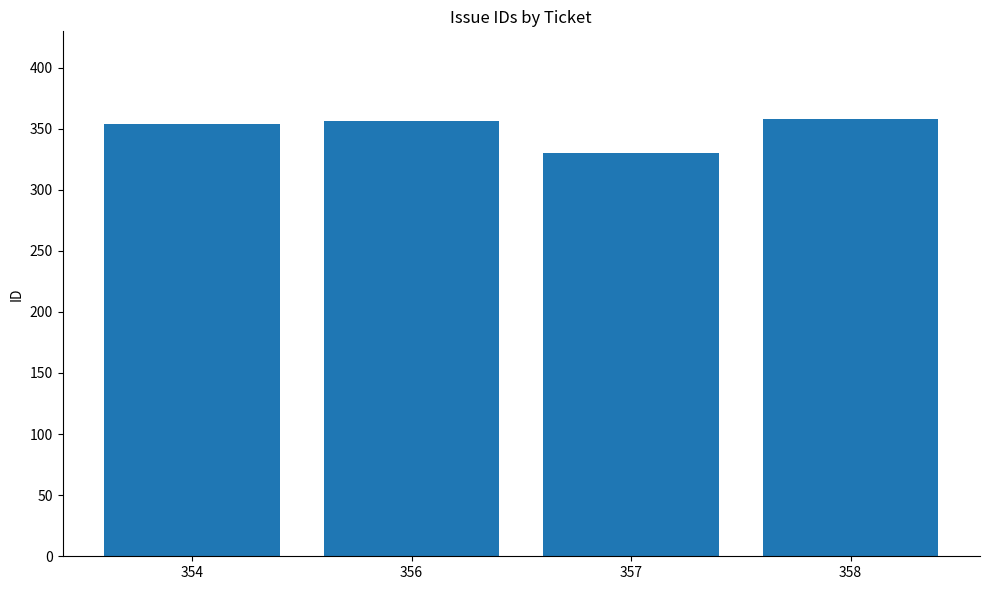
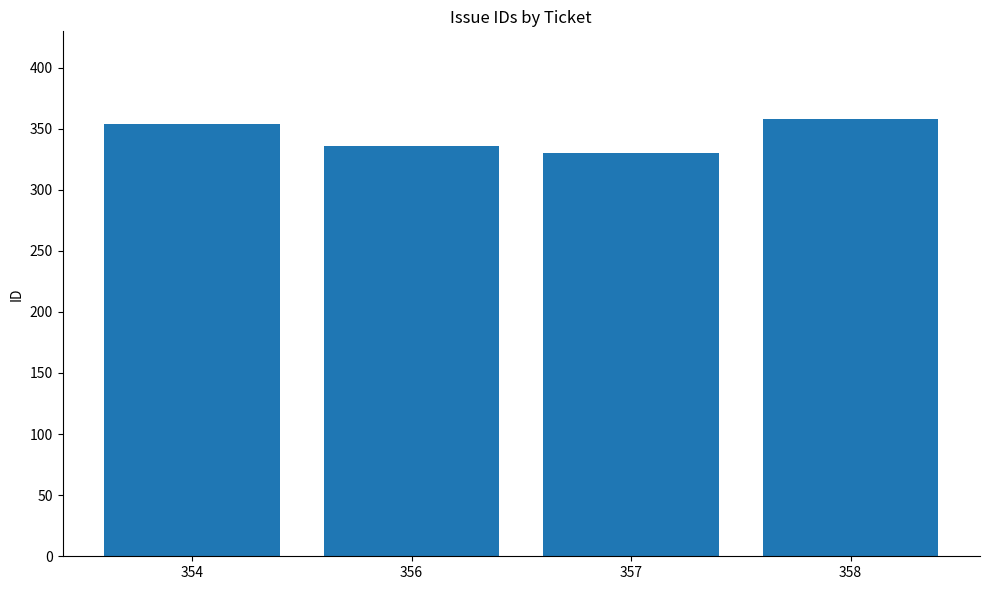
  {
    "354": 354,
-   "356": 356,
+   "356": 336,
    "357": 330,
    "358": 358
  }
